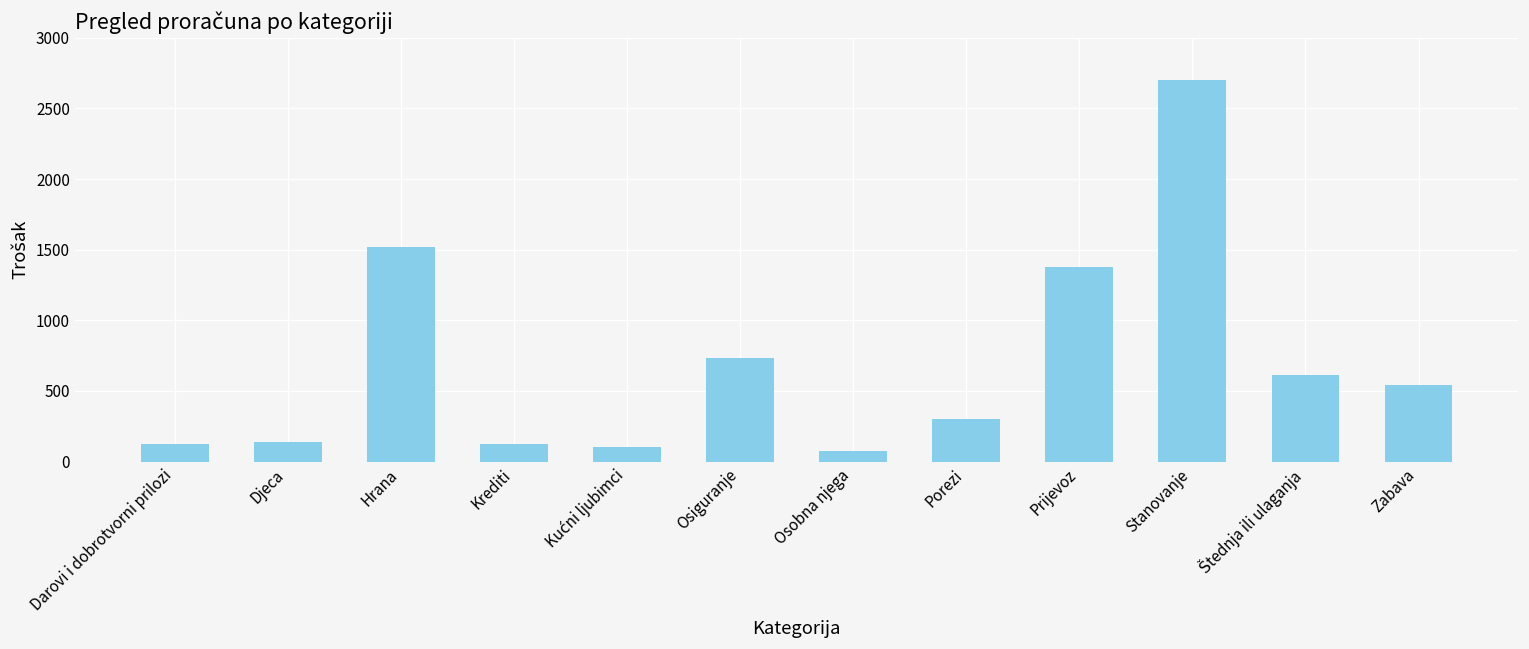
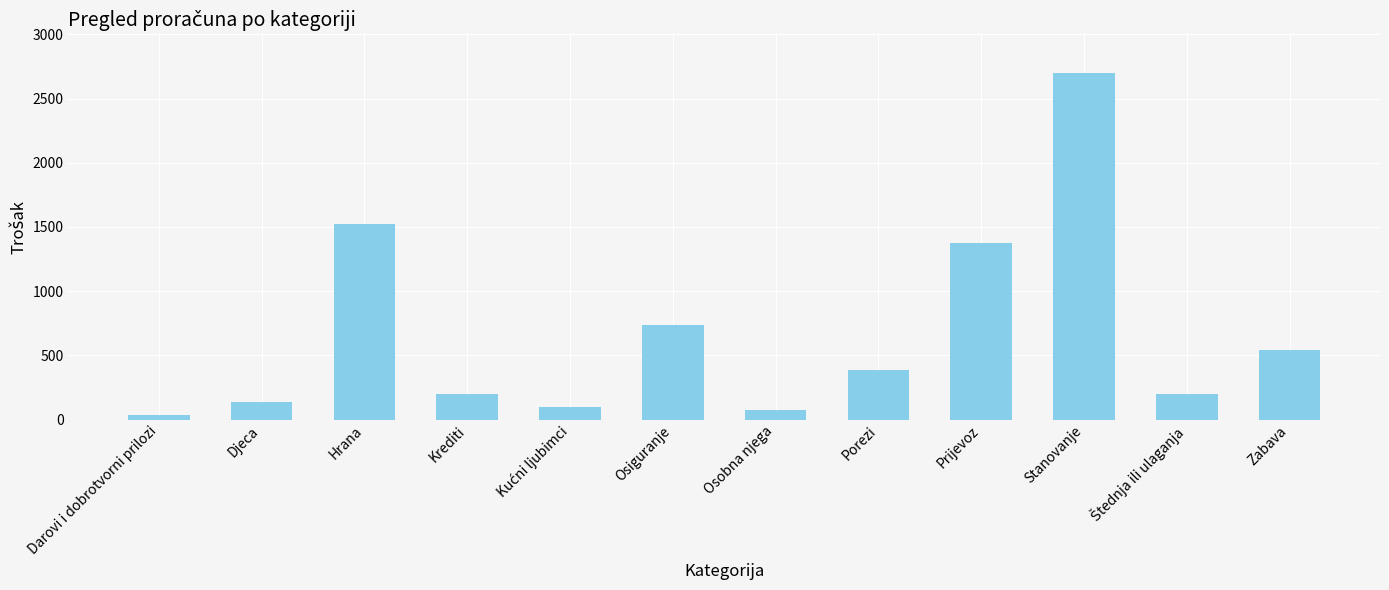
  {
-   "Darovi i dobrotvorni prilozi": 130,
+   "Darovi i dobrotvorni prilozi": 30,
    "Djeca": 140,
    "Hrana": 1520,
-   "Krediti": 120,
+   "Krediti": 200,
    "Kućni ljubimci": 100,
    "Osiguranje": 740,
    "Osobna njega": 80,
-   "Porezi": 300,
+   "Porezi": 380,
    "Prijevoz": 1380,
    "Stanovanje": 2700,
-   "Štednja ili ulaganja": 610,
+   "Štednja ili ulaganja": 200,
    "Zabava": 540
  }
